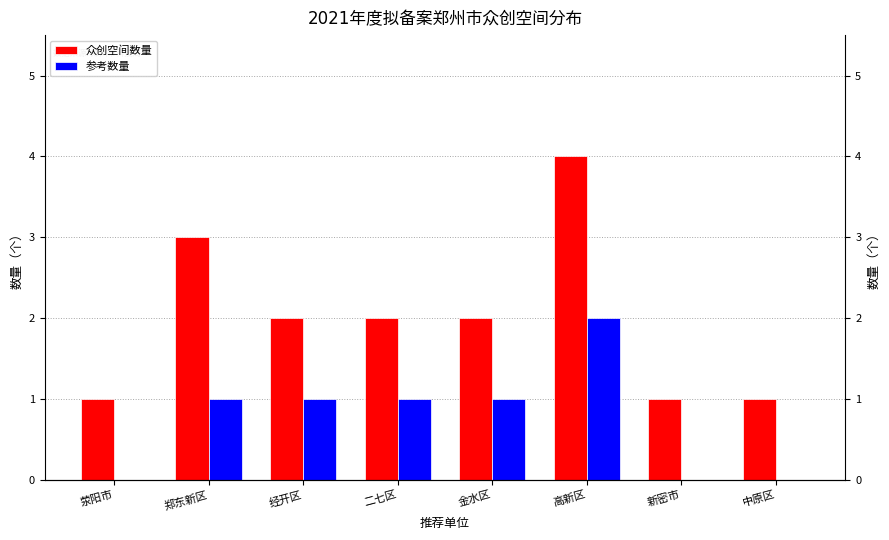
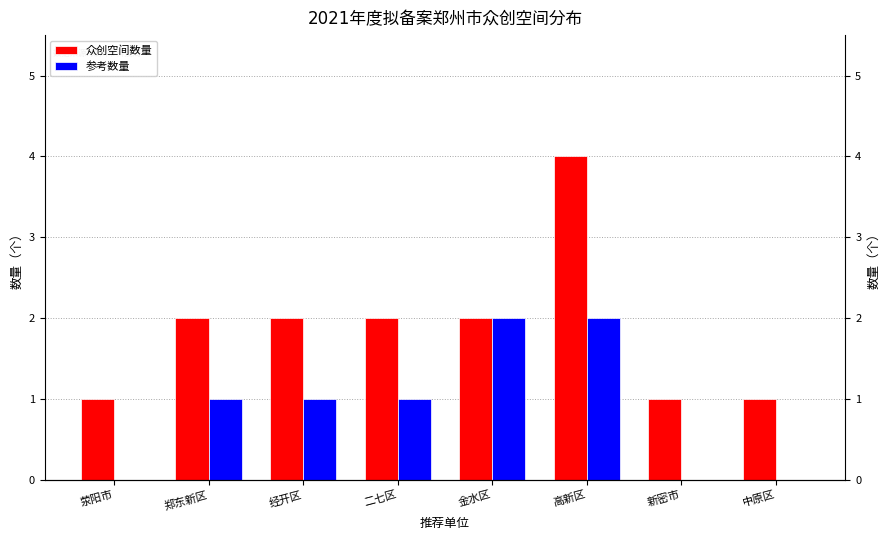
  {
    "众创空间数量": {
      "荥阳市": 1,
-     "郑东新区": 3,
+     "郑东新区": 2,
      "经开区": 2,
      "二七区": 2,
      "金水区": 2,
      "高新区": 4,
      "新密市": 1,
      "中原区": 1
    },
    "参考数量": {
      "荥阳市": 0,
      "郑东新区": 1,
      "经开区": 1,
      "二七区": 1,
-     "金水区": 1,
+     "金水区": 2,
      "高新区": 2,
      "新密市": 0,
      "中原区": 0
    }
  }
